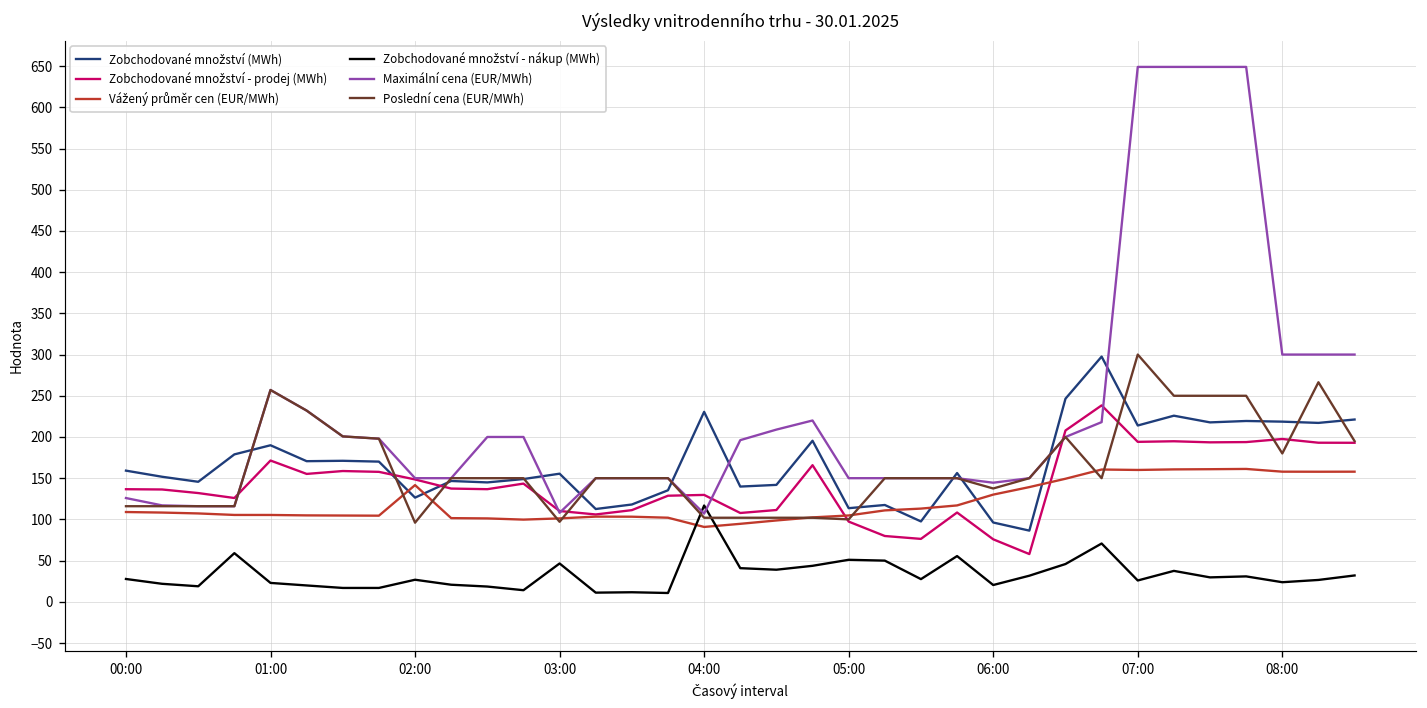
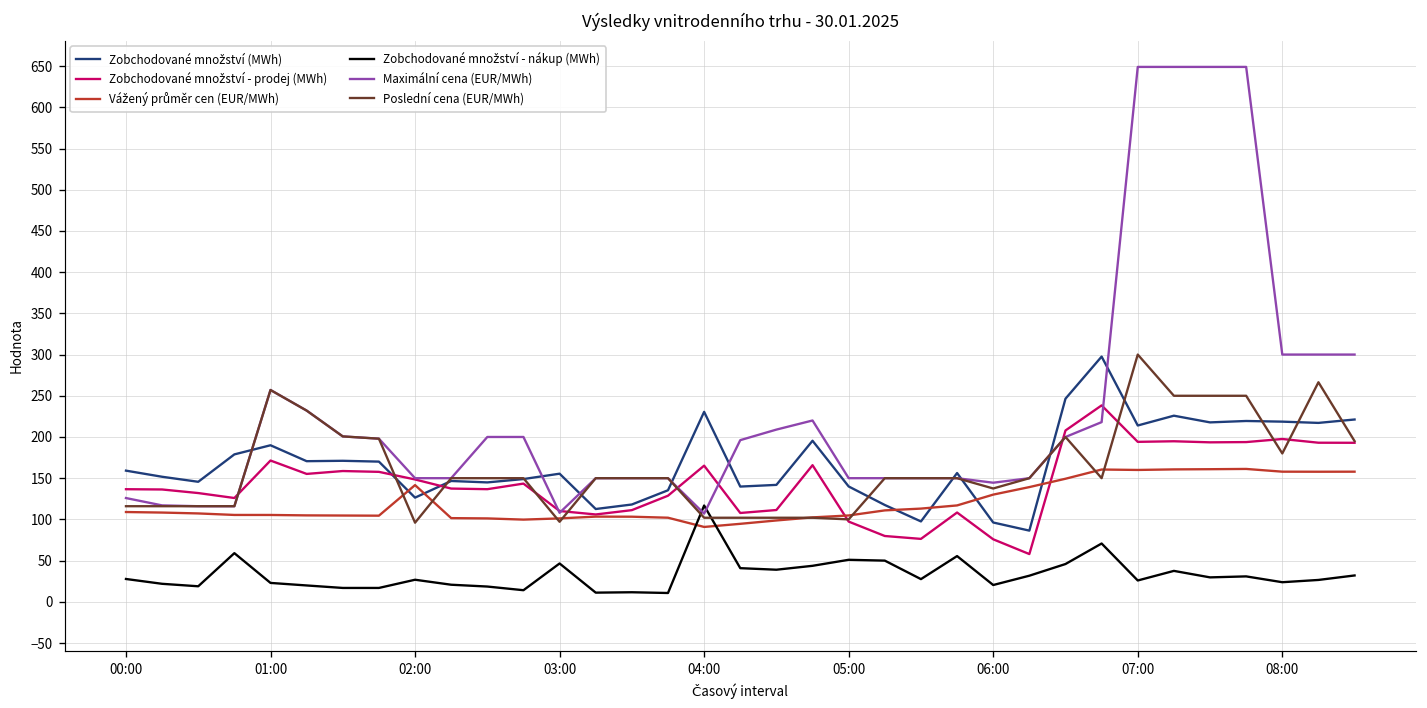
  {
    "Zobchodované množství (MWh)": {
      "00:00": 160,
      "01:00": 190,
      "02:00": 130,
      "03:00": 160,
      "04:00": 230,
-     "05:00": 110,
+     "05:00": 140,
      "06:00": 100,
      "07:00": 210,
      "08:00": 220
    },
    "Zobchodované množství - prodej (MWh)": {
      "00:00": 140,
      "01:00": 170,
-     "04:00": 130,
+     "04:00": 170,
      "06:00": 80,
      "07:00": 190,
      "08:00": 200
    },
    "Vážený průměr cen (EUR/MWh)": {
      "00:00": 110,
      "01:00": 110,
      "02:00": 140,
      "03:00": 100,
      "04:00": 90,
      "05:00": 100,
      "06:00": 130,
      "07:00": 160,
      "08:00": 160
    },
    "Zobchodované množství - nákup (MWh)": {
      "00:00": 30,
      "01:00": 20,
      "02:00": 30,
      "03:00": 50,
      "04:00": 120,
      "05:00": 50,
      "06:00": 20,
      "07:00": 30,
      "08:00": 20
    },
    "Maximální cena (EUR/MWh)": {
      "00:00": 130,
      "04:00": 110,
      "05:00": 150,
      "06:00": 140,
      "07:00": 650,
      "08:00": 300
    },
    "Poslední cena (EUR/MWh)": {
      "00:00": 120,
      "02:00": 100,
      "03:00": 100,
      "04:00": 100,
      "06:00": 140,
      "07:00": 300,
      "08:00": 180
    }
  }
